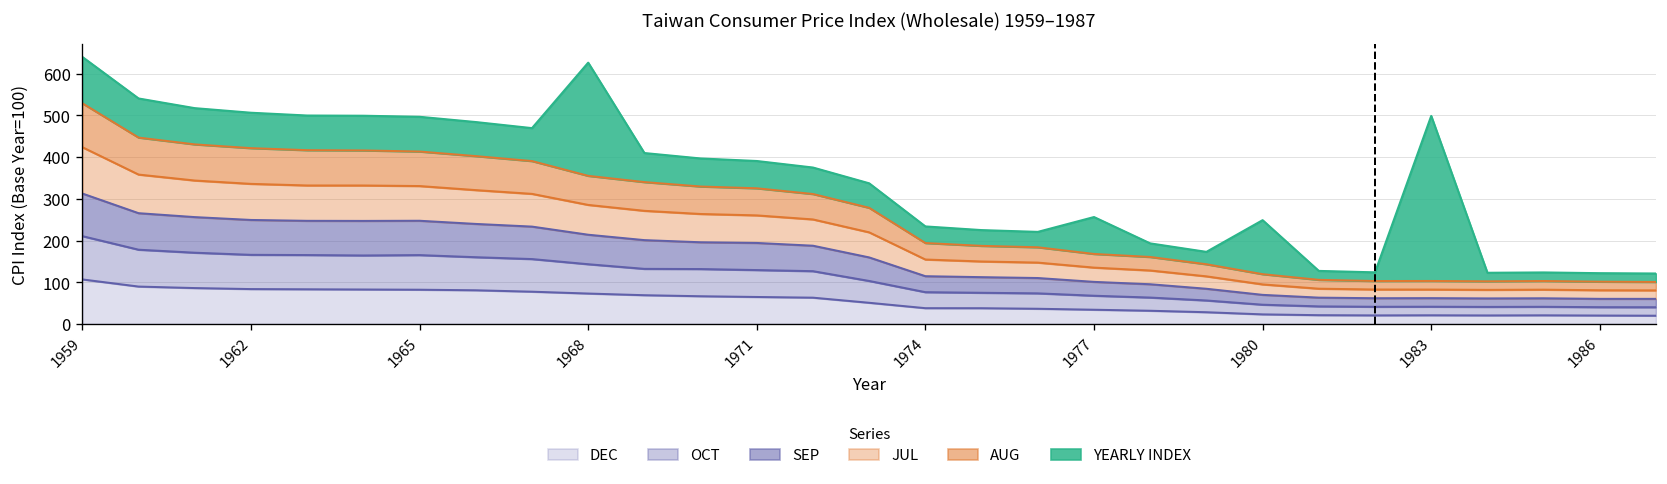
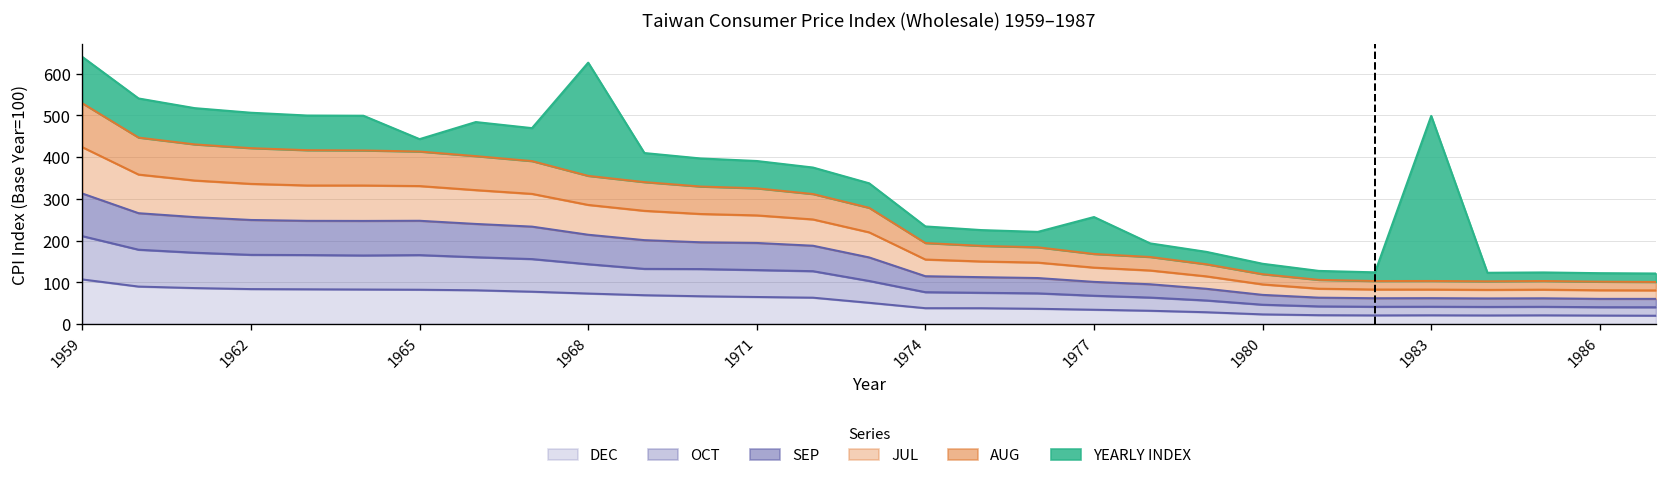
  {
    "YEARLY INDEX": {
      "1959": 110,
      "1962": 80,
-     "1965": 80,
+     "1965": 30,
      "1968": 270,
      "1971": 70,
      "1974": 40,
      "1977": 90,
-     "1980": 130,
+     "1980": 20,
      "1983": 400,
      "1986": 20
    }
  }
